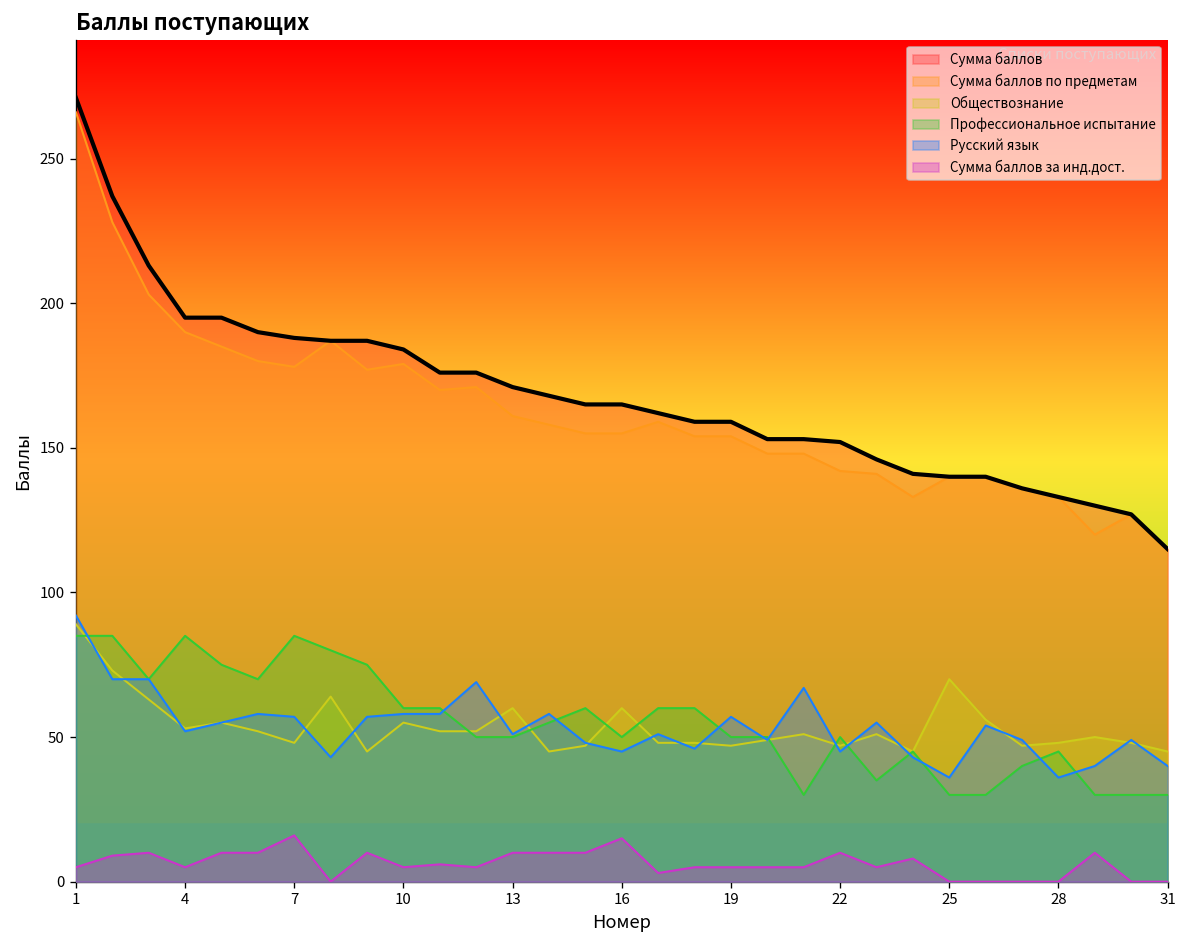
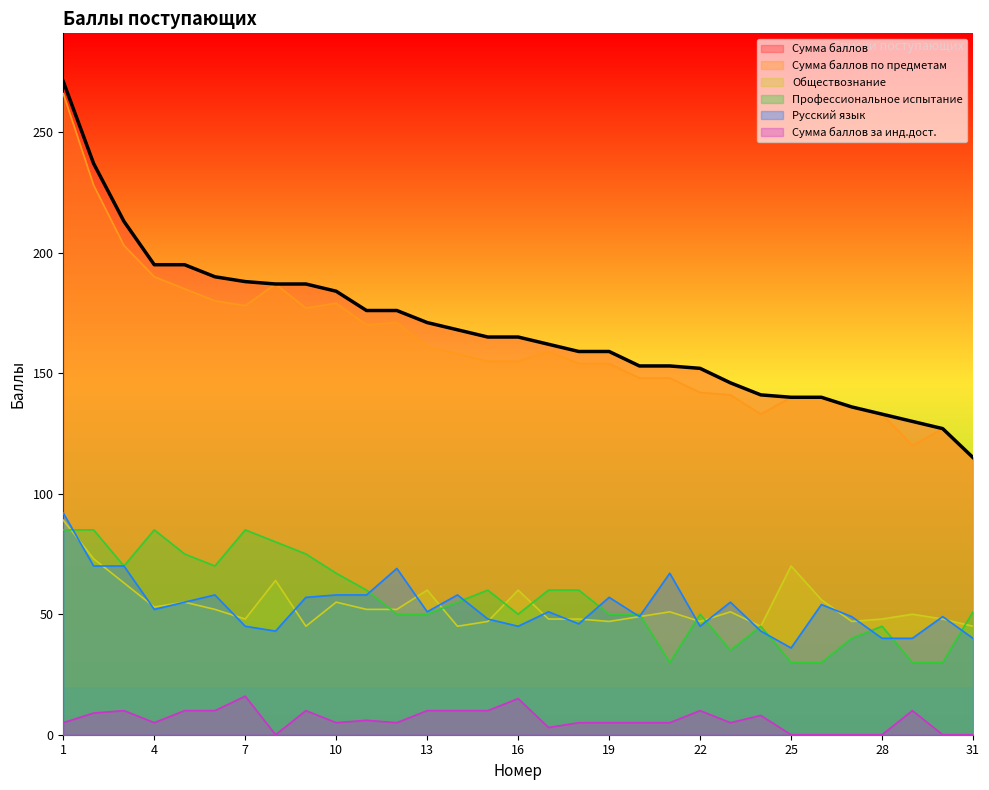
  {
    "Профессиональное испытание": {
      "1": 85,
      "4": 85,
      "7": 85,
-     "10": 60,
+     "10": 67,
      "16": 50,
      "19": 50,
      "22": 50,
      "25": 30,
      "28": 45,
-     "31": 30
+     "31": 51
    },
    "Русский язык": {
      "1": 92,
-     "7": 57,
+     "7": 45,
      "10": 58,
      "16": 45,
      "19": 57,
      "22": 45,
      "25": 36,
-     "28": 36,
+     "28": 40,
      "31": 40
    }
  }
